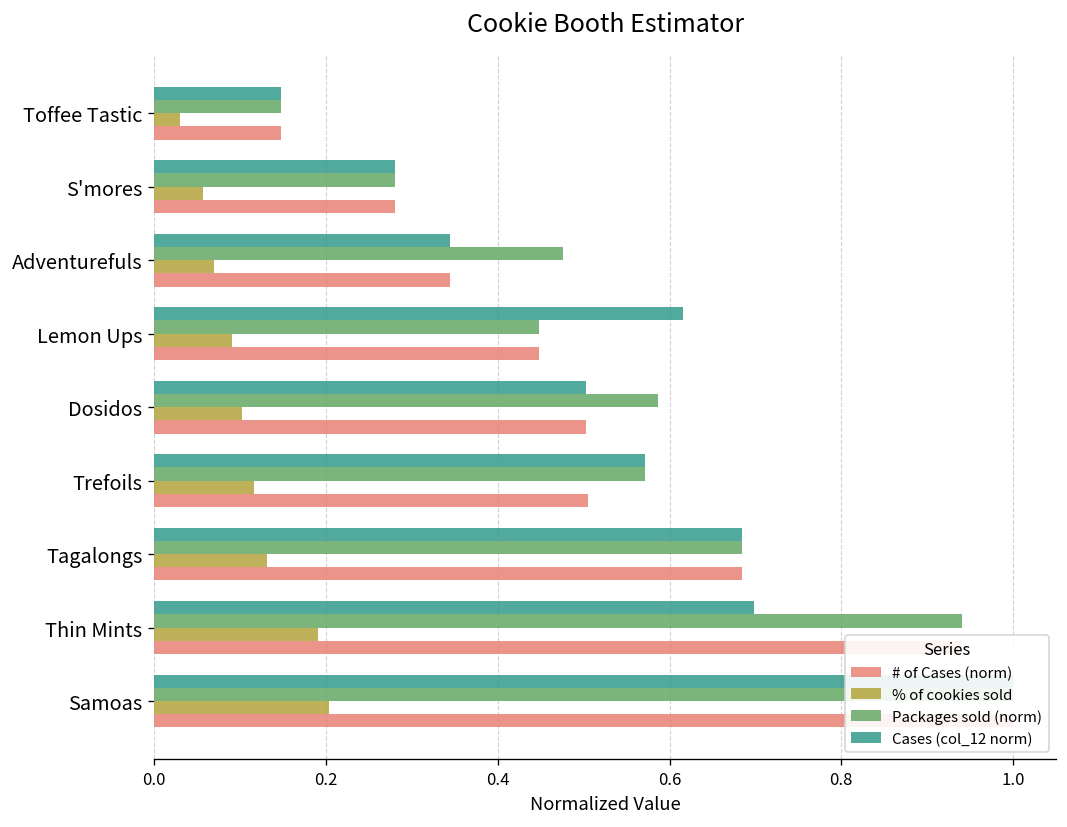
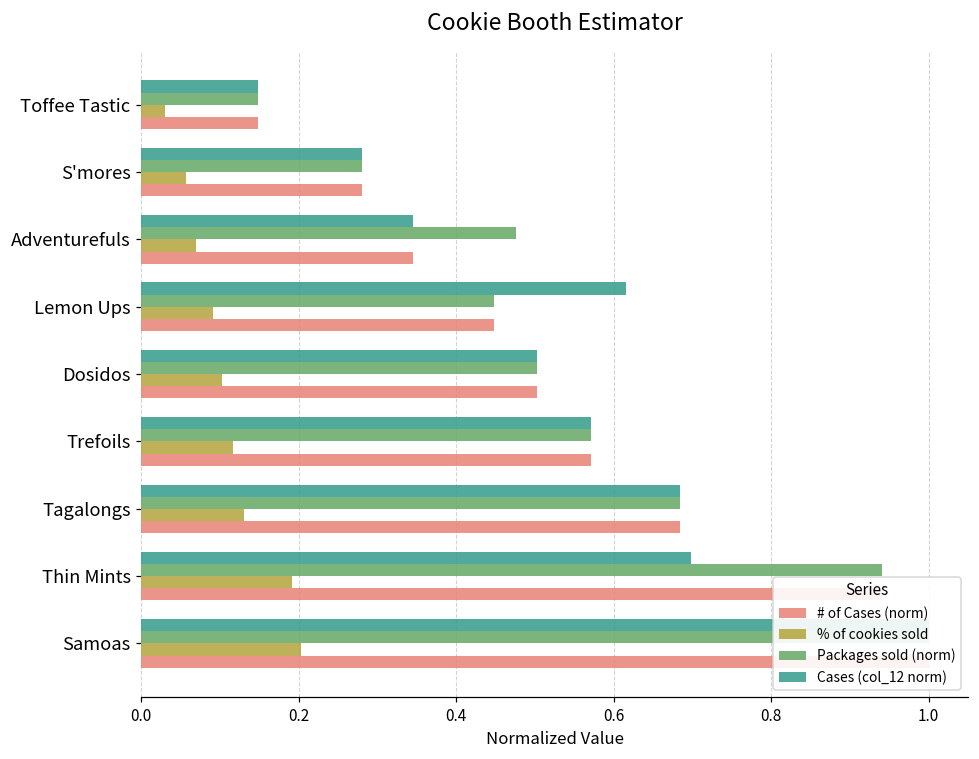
  {
    "# of Cases (norm)": {
      "Toffee Tastic": 0.15,
      "S'mores": 0.28,
      "Adventurefuls": 0.34,
      "Lemon Ups": 0.45,
      "Dosidos": 0.50,
-     "Trefoils": 0.50,
+     "Trefoils": 0.57,
      "Tagalongs": 0.68
    },
    "% of cookies sold": {
      "Toffee Tastic": 0.03,
      "S'mores": 0.06,
      "Adventurefuls": 0.07,
      "Lemon Ups": 0.09,
      "Dosidos": 0.10,
      "Trefoils": 0.12,
      "Tagalongs": 0.13,
      "Thin Mints": 0.19,
      "Samoas": 0.20
    },
    "Packages sold (norm)": {
      "Toffee Tastic": 0.15,
      "S'mores": 0.28,
      "Adventurefuls": 0.48,
      "Lemon Ups": 0.45,
-     "Dosidos": 0.59,
+     "Dosidos": 0.50,
      "Trefoils": 0.57,
      "Tagalongs": 0.68,
      "Thin Mints": 0.94
    },
    "Cases (col_12 norm)": {
      "Toffee Tastic": 0.15,
      "S'mores": 0.28,
      "Adventurefuls": 0.34,
      "Lemon Ups": 0.62,
      "Dosidos": 0.50,
      "Trefoils": 0.57,
      "Tagalongs": 0.68,
      "Thin Mints": 0.70
    }
  }
